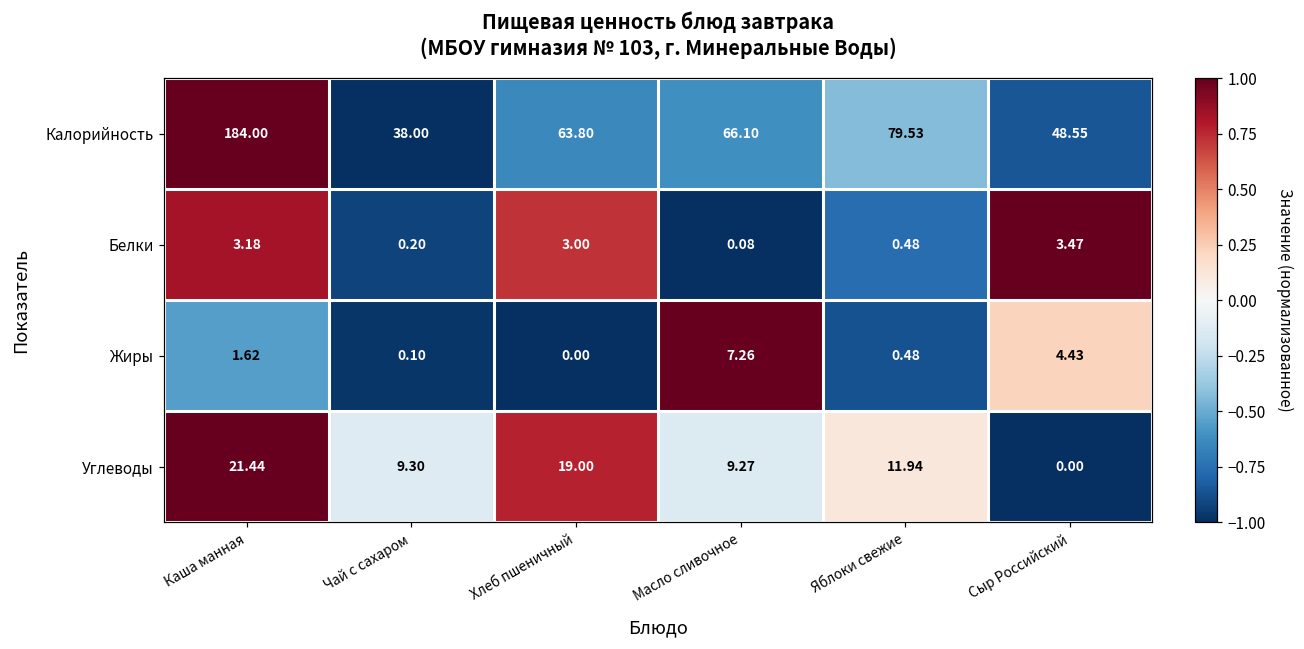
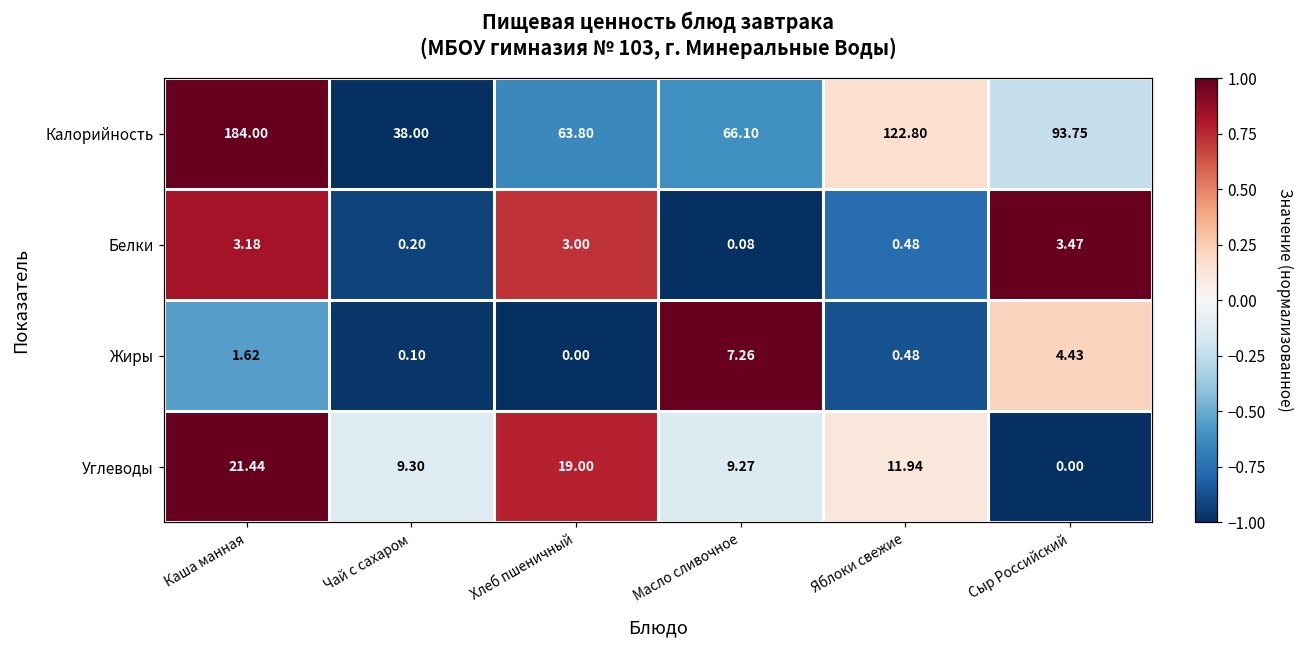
  {
    "Калорийность": {
      "Каша манная": 184.00,
      "Чай с сахаром": 38.00,
      "Хлеб пшеничный": 63.80,
      "Масло сливочное": 66.10,
-     "Яблоки свежие": 79.53,
-     "Сыр Российский": 48.55
+     "Яблоки свежие": 122.80,
+     "Сыр Российский": 93.75
    },
    "Белки": {
      "Каша манная": 3.18,
      "Чай с сахаром": 0.20,
      "Хлеб пшеничный": 3.00,
      "Масло сливочное": 0.08,
      "Яблоки свежие": 0.48,
      "Сыр Российский": 3.47
    },
    "Жиры": {
      "Каша манная": 1.62,
      "Чай с сахаром": 0.10,
      "Хлеб пшеничный": 0.00,
      "Масло сливочное": 7.26,
      "Яблоки свежие": 0.48,
      "Сыр Российский": 4.43
    },
    "Углеводы": {
      "Каша манная": 21.44,
      "Чай с сахаром": 9.30,
      "Хлеб пшеничный": 19.00,
      "Масло сливочное": 9.27,
      "Яблоки свежие": 11.94,
      "Сыр Российский": 0.00
    }
  }
